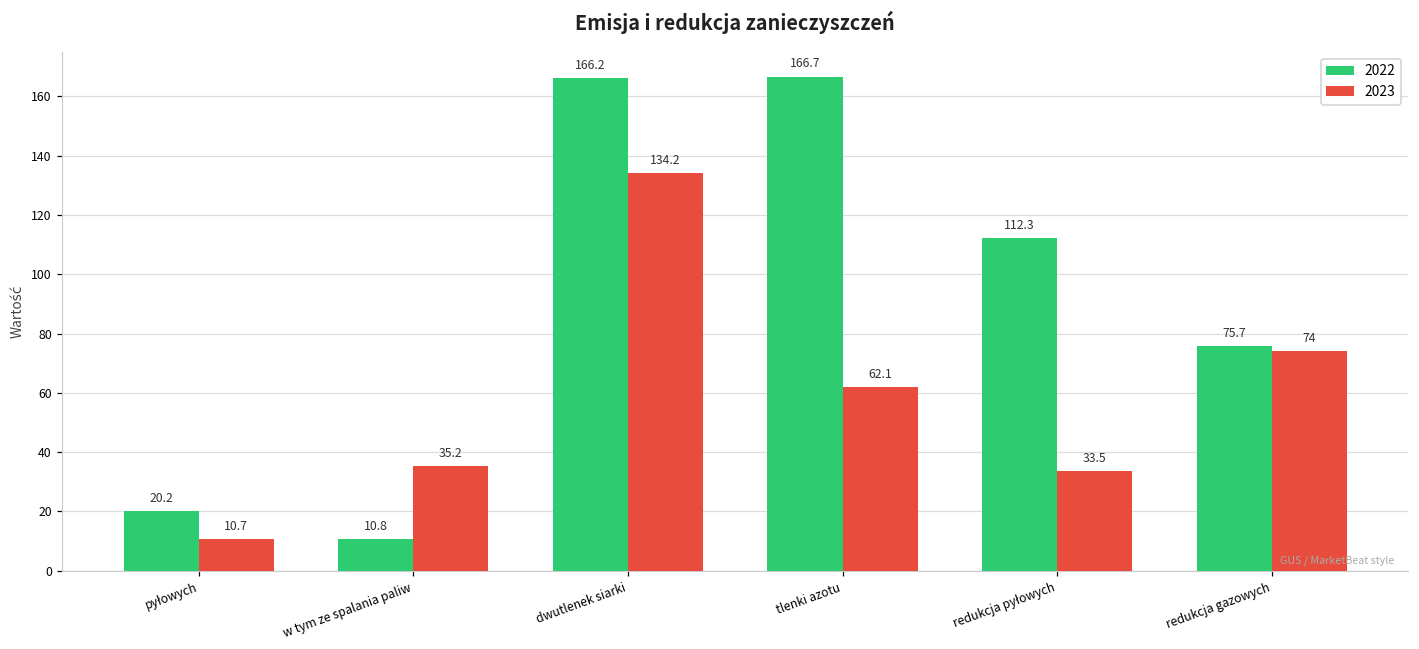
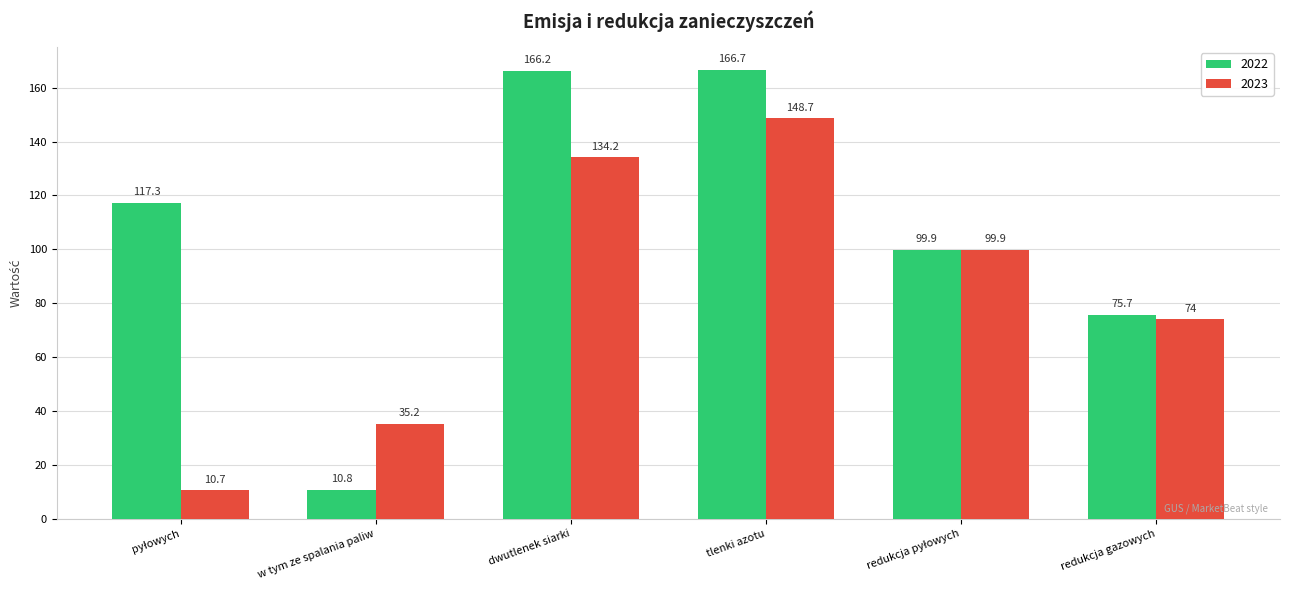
  {
    "2022": {
-     "pyłowych": 20.2,
+     "pyłowych": 117.3,
      "w tym ze spalania paliw": 10.8,
      "dwutlenek siarki": 166.2,
      "tlenki azotu": 166.7,
-     "redukcja pyłowych": 112.3,
+     "redukcja pyłowych": 99.9,
      "redukcja gazowych": 75.7
    },
    "2023": {
      "pyłowych": 10.7,
      "w tym ze spalania paliw": 35.2,
      "dwutlenek siarki": 134.2,
-     "tlenki azotu": 62.1,
-     "redukcja pyłowych": 33.5,
+     "tlenki azotu": 148.7,
+     "redukcja pyłowych": 99.9,
      "redukcja gazowych": 74
    }
  }
